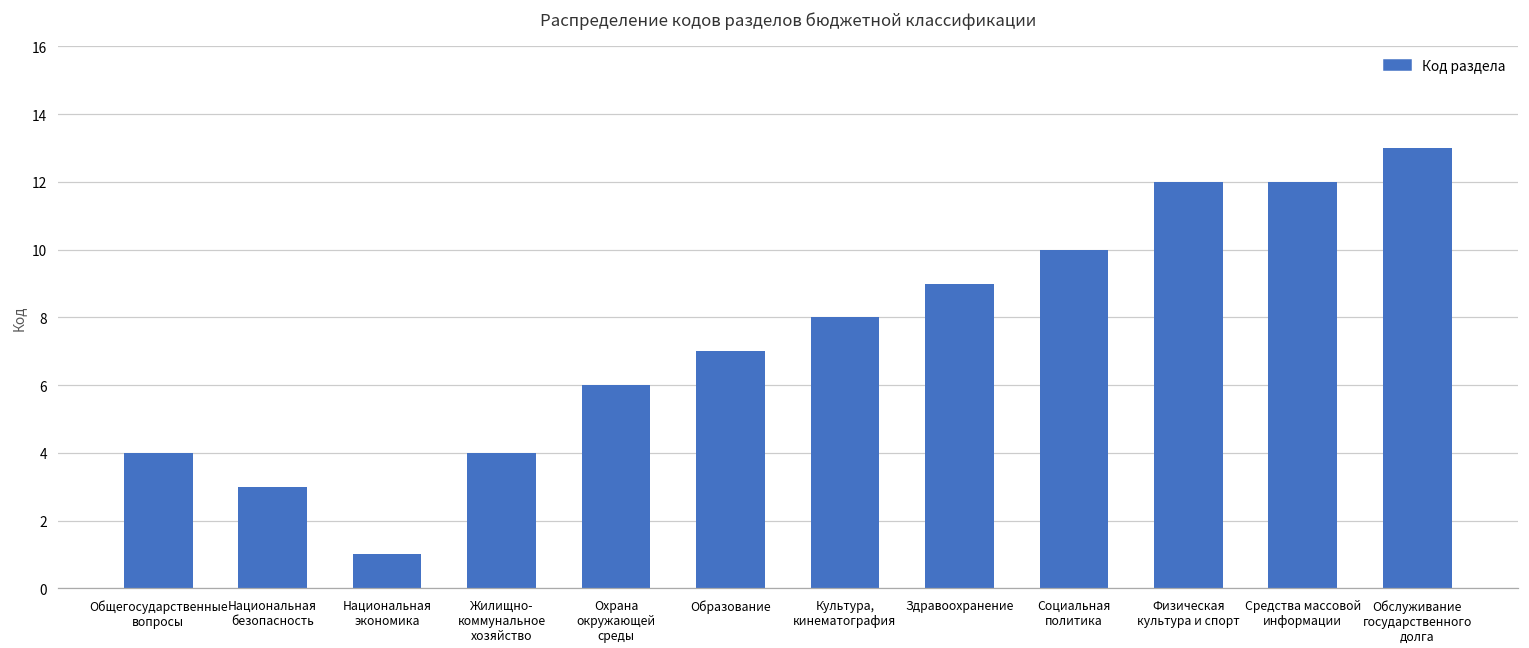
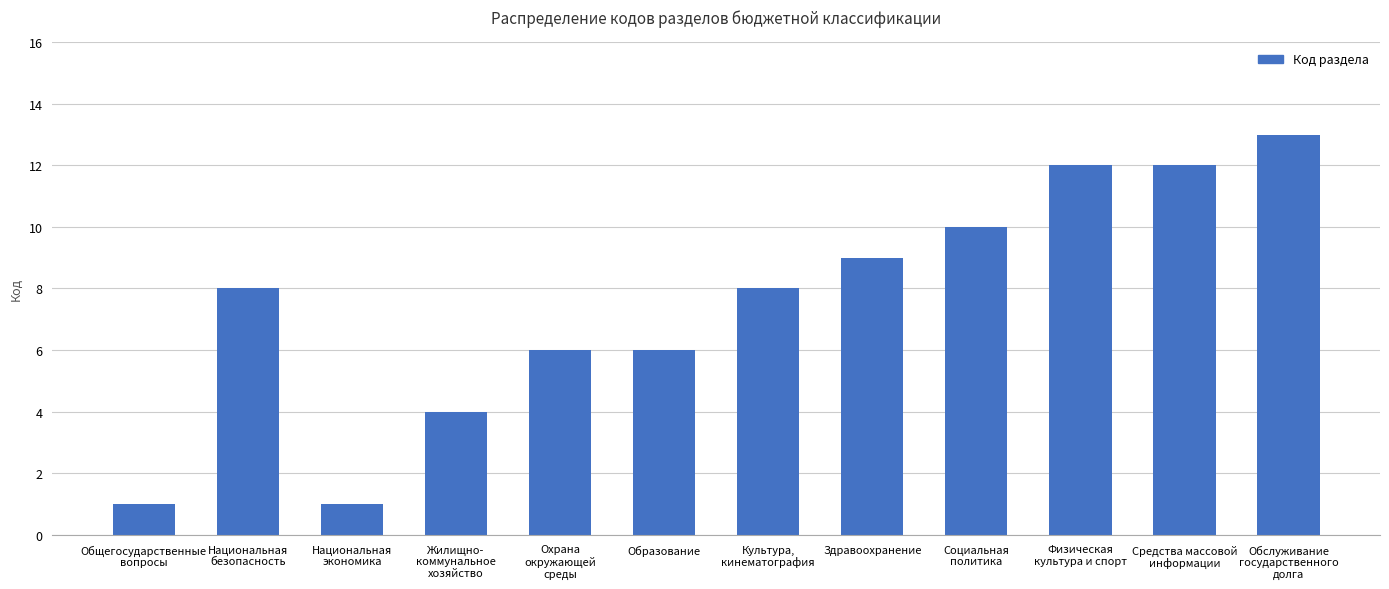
  {
-   "Общегосударственные вопросы": 4,
-   "Национальная безопасность": 3,
+   "Общегосударственные вопросы": 1,
+   "Национальная безопасность": 8,
    "Национальная экономика": 1,
    "Жилищно- коммунальное хозяйство": 4,
    "Охрана окружающей среды": 6,
-   "Образование": 7,
+   "Образование": 6,
    "Культура, кинематография": 8,
    "Здравоохранение": 9,
    "Социальная политика": 10,
    "Физическая культура и спорт": 12,
    "Средства массовой информации": 12,
    "Обслуживание государственного долга": 13
  }
